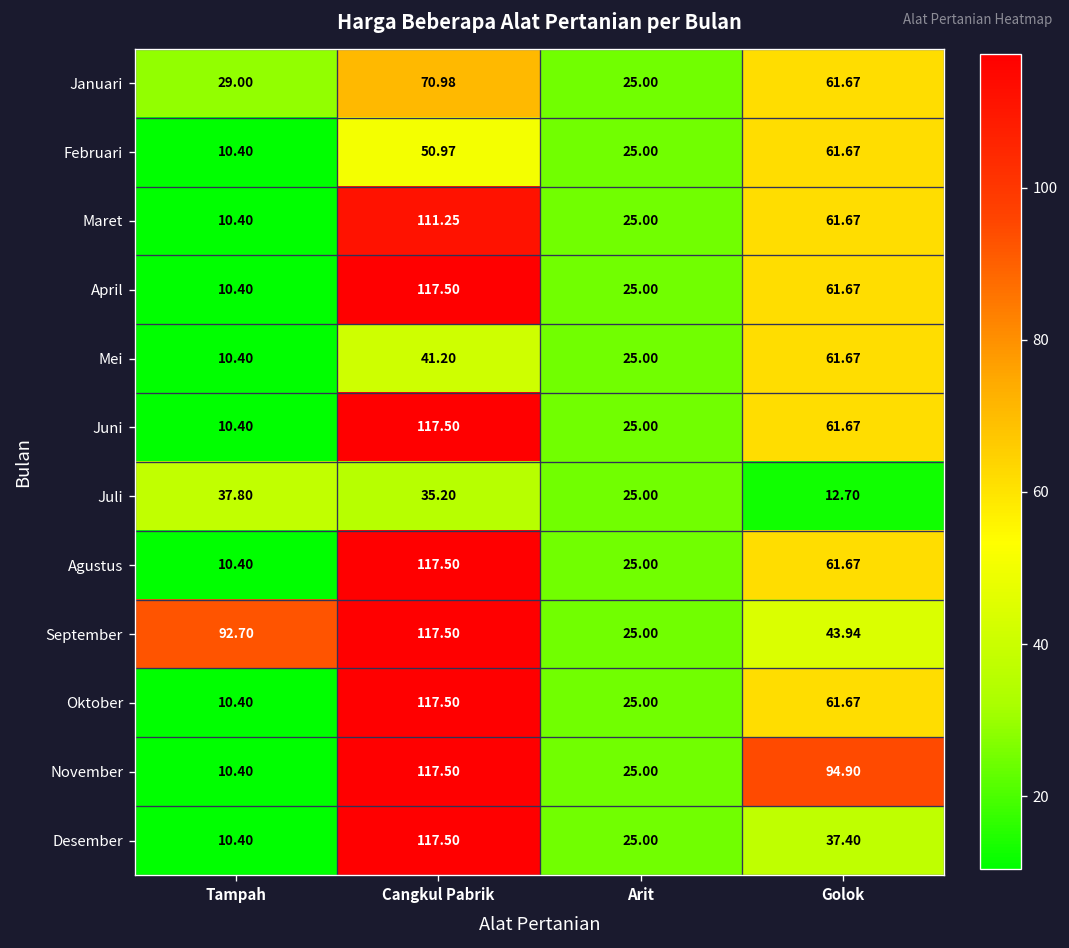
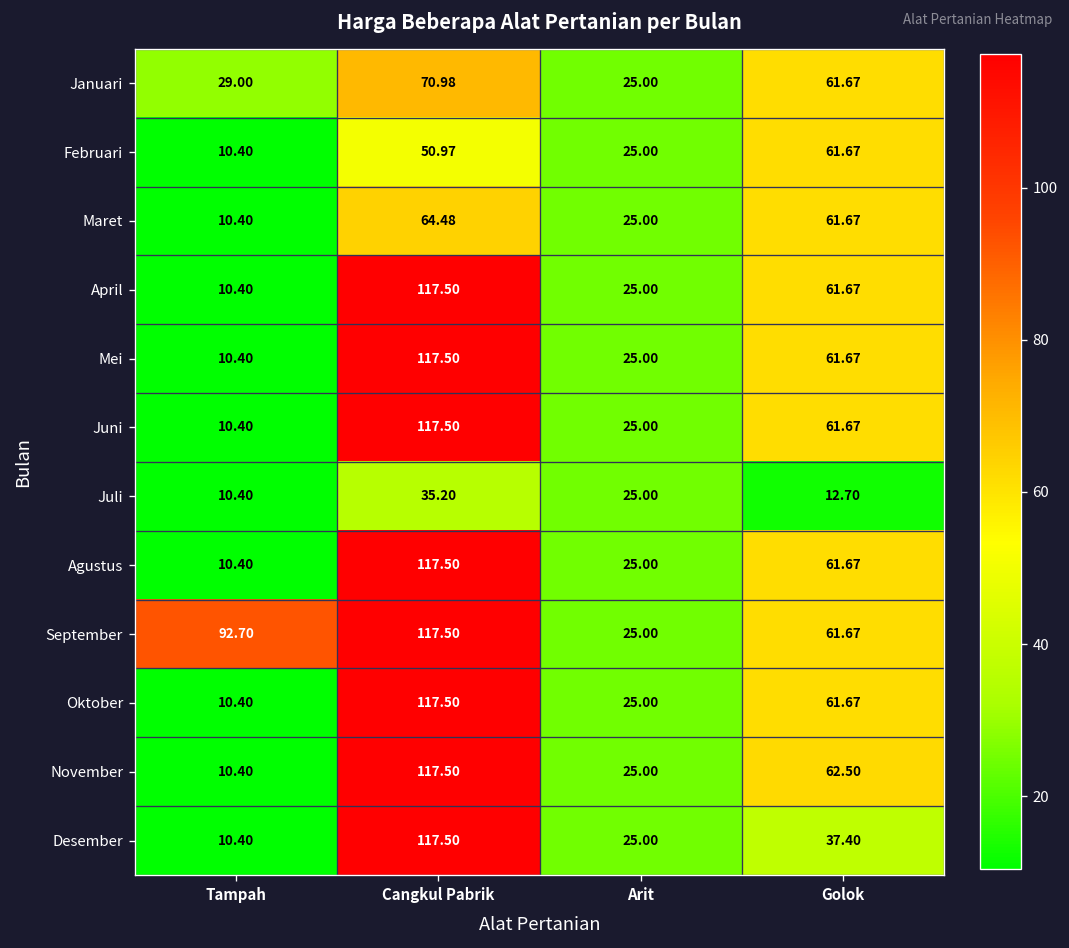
  {
    "Januari": {
      "Tampah": 29.00,
      "Cangkul Pabrik": 70.98,
      "Arit": 25.00,
      "Golok": 61.67
    },
    "Februari": {
      "Tampah": 10.40,
      "Cangkul Pabrik": 50.97,
      "Arit": 25.00,
      "Golok": 61.67
    },
    "Maret": {
      "Tampah": 10.40,
-     "Cangkul Pabrik": 111.25,
+     "Cangkul Pabrik": 64.48,
      "Arit": 25.00,
      "Golok": 61.67
    },
    "April": {
      "Tampah": 10.40,
      "Cangkul Pabrik": 117.50,
      "Arit": 25.00,
      "Golok": 61.67
    },
    "Mei": {
      "Tampah": 10.40,
-     "Cangkul Pabrik": 41.20,
+     "Cangkul Pabrik": 117.50,
      "Arit": 25.00,
      "Golok": 61.67
    },
    "Juni": {
      "Tampah": 10.40,
      "Cangkul Pabrik": 117.50,
      "Arit": 25.00,
      "Golok": 61.67
    },
    "Juli": {
-     "Tampah": 37.80,
+     "Tampah": 10.40,
      "Cangkul Pabrik": 35.20,
      "Arit": 25.00,
      "Golok": 12.70
    },
    "Agustus": {
      "Tampah": 10.40,
      "Cangkul Pabrik": 117.50,
      "Arit": 25.00,
      "Golok": 61.67
    },
    "September": {
      "Tampah": 92.70,
      "Cangkul Pabrik": 117.50,
      "Arit": 25.00,
-     "Golok": 43.94
+     "Golok": 61.67
    },
    "Oktober": {
      "Tampah": 10.40,
      "Cangkul Pabrik": 117.50,
      "Arit": 25.00,
      "Golok": 61.67
    },
    "November": {
      "Tampah": 10.40,
      "Cangkul Pabrik": 117.50,
      "Arit": 25.00,
-     "Golok": 94.90
+     "Golok": 62.50
    },
    "Desember": {
      "Tampah": 10.40,
      "Cangkul Pabrik": 117.50,
      "Arit": 25.00,
      "Golok": 37.40
    }
  }
